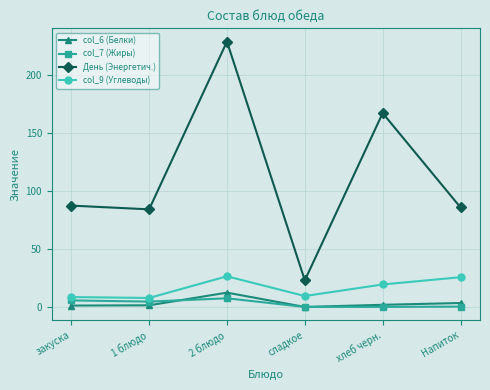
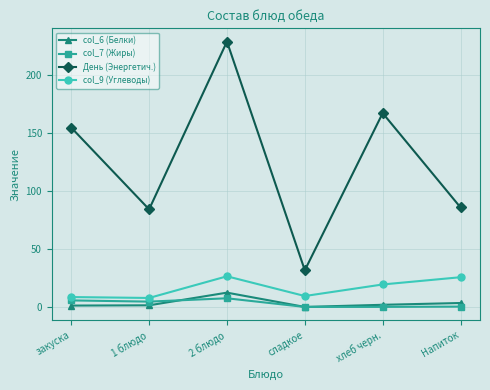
  {
    "День (Энергетич.)": {
-     "закуска": 88,
+     "закуска": 155,
      "1 блюдо": 84,
      "2 блюдо": 229,
-     "сладкое": 23,
+     "сладкое": 32,
      "хлеб черн.": 167,
      "Напиток": 86
    }
  }
